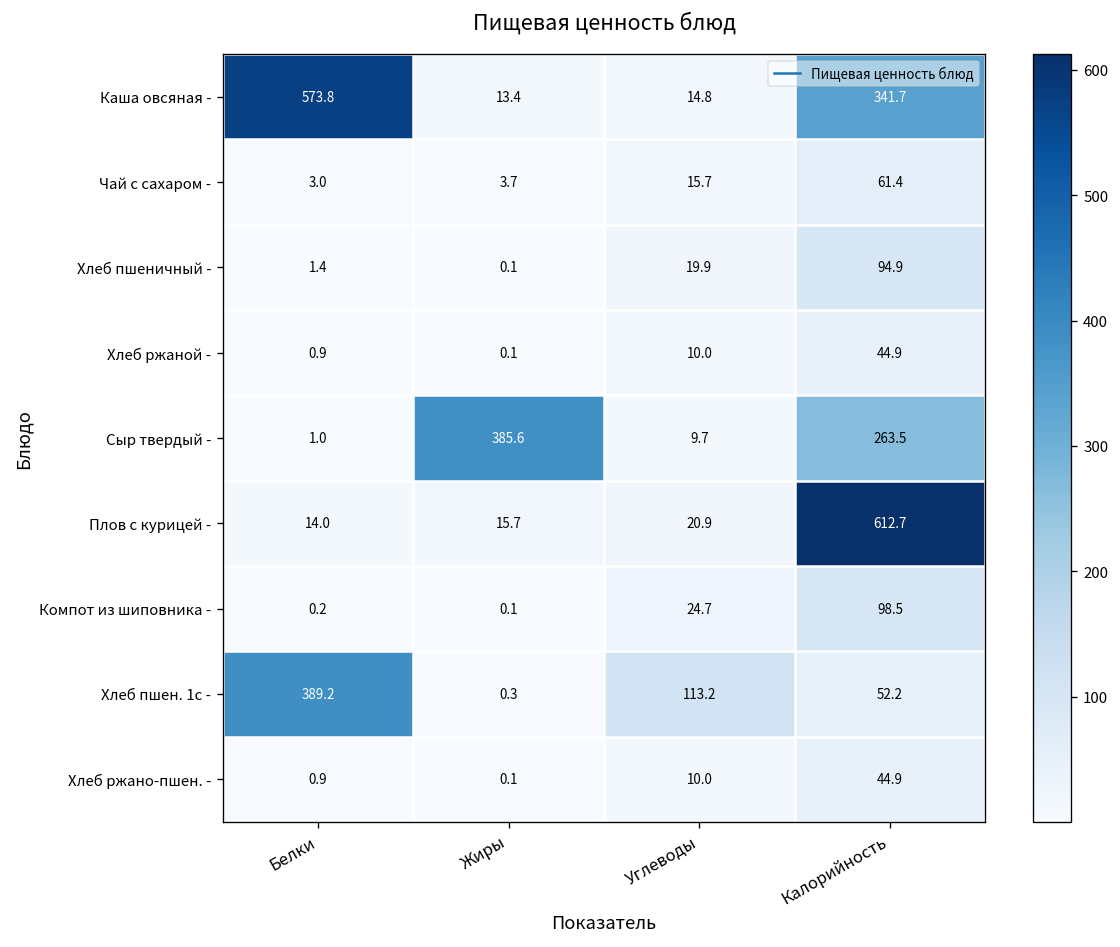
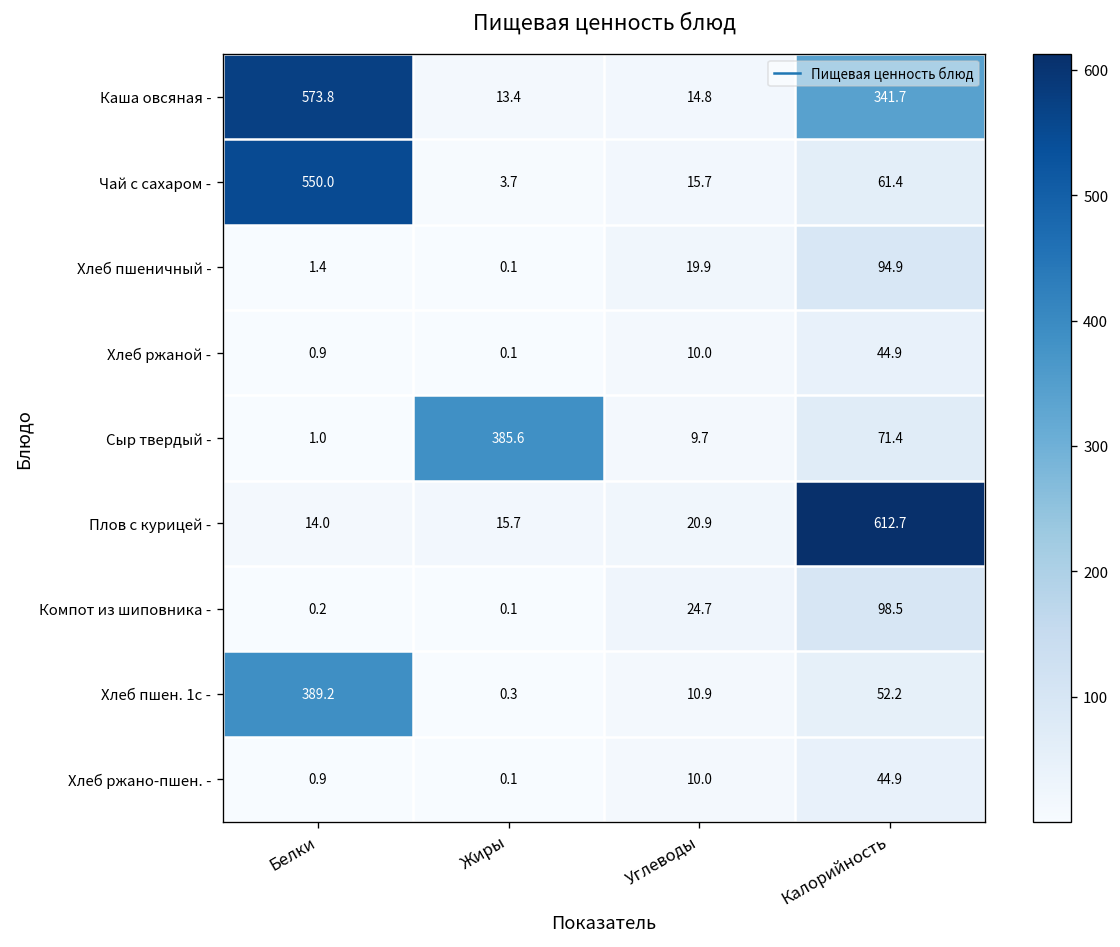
  {
    "Каша овсяная -": {
      "Белки": 573.8,
      "Жиры": 13.4,
      "Углеводы": 14.8,
      "Калорийность": 341.7
    },
    "Чай с сахаром -": {
-     "Белки": 3.0,
+     "Белки": 550.0,
      "Жиры": 3.7,
      "Углеводы": 15.7,
      "Калорийность": 61.4
    },
    "Хлеб пшеничный -": {
      "Белки": 1.4,
      "Жиры": 0.1,
      "Углеводы": 19.9,
      "Калорийность": 94.9
    },
    "Хлеб ржаной -": {
      "Белки": 0.9,
      "Жиры": 0.1,
      "Углеводы": 10.0,
      "Калорийность": 44.9
    },
    "Сыр твердый -": {
      "Белки": 1.0,
      "Жиры": 385.6,
      "Углеводы": 9.7,
-     "Калорийность": 263.5
+     "Калорийность": 71.4
    },
    "Плов с курицей -": {
      "Белки": 14.0,
      "Жиры": 15.7,
      "Углеводы": 20.9,
      "Калорийность": 612.7
    },
    "Компот из шиповника -": {
      "Белки": 0.2,
      "Жиры": 0.1,
      "Углеводы": 24.7,
      "Калорийность": 98.5
    },
    "Хлеб пшен. 1с -": {
      "Белки": 389.2,
      "Жиры": 0.3,
-     "Углеводы": 113.2,
+     "Углеводы": 10.9,
      "Калорийность": 52.2
    },
    "Хлеб ржано-пшен. -": {
      "Белки": 0.9,
      "Жиры": 0.1,
      "Углеводы": 10.0,
      "Калорийность": 44.9
    }
  }
